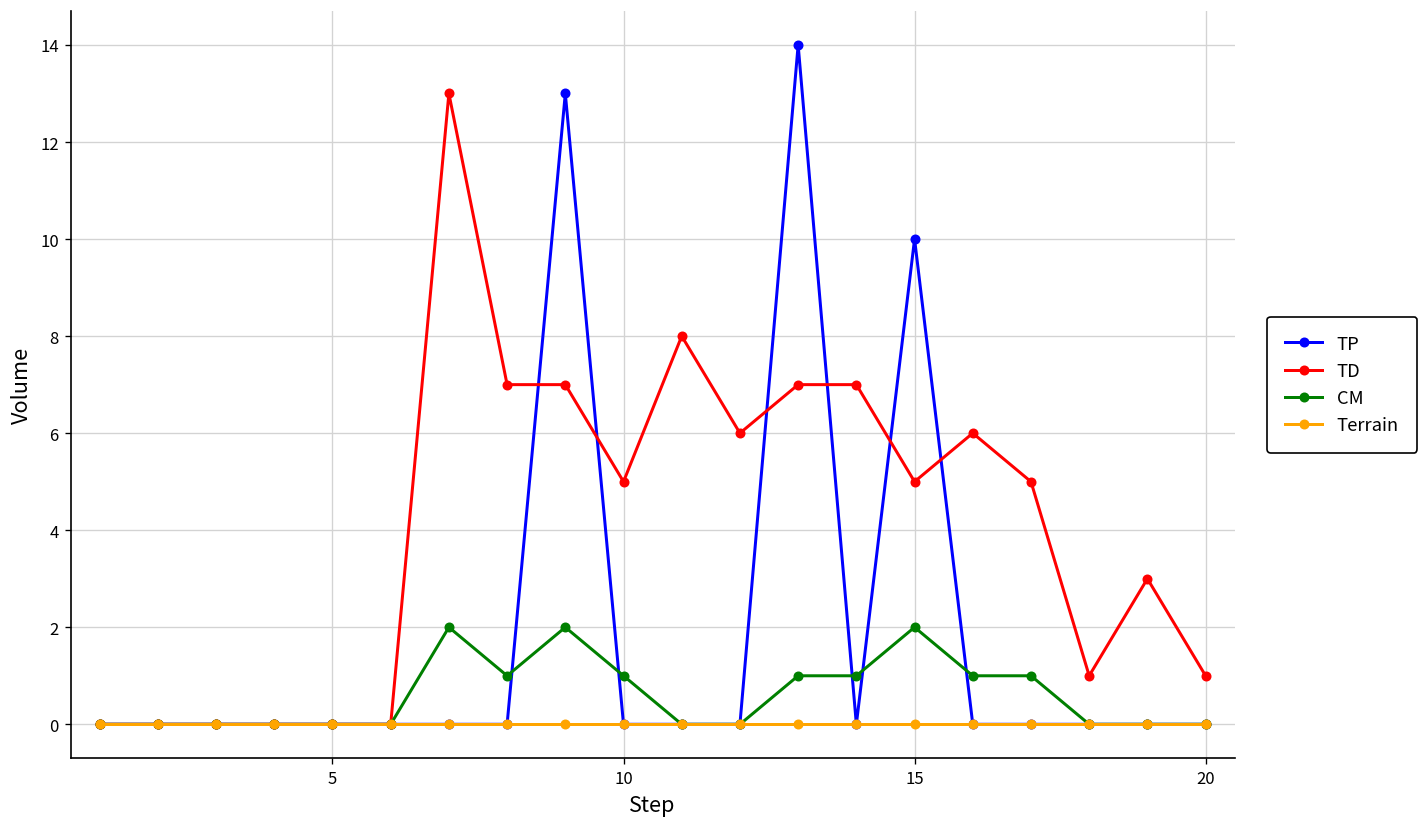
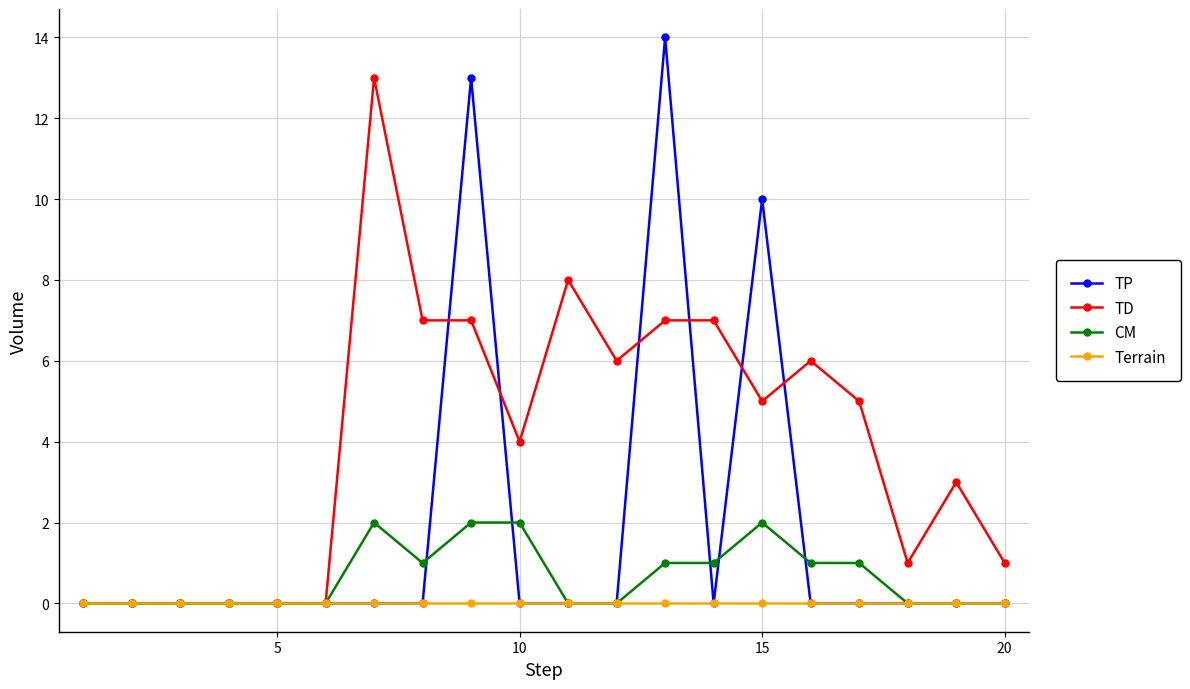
  {
    "TP": {
      "15": 10
    },
    "TD": {
-     "10": 5,
+     "10": 4,
      "15": 5,
      "20": 1
    },
    "CM": {
-     "10": 1,
+     "10": 2,
      "15": 2
    },
    "Terrain": {
      "15": 0
    }
  }
